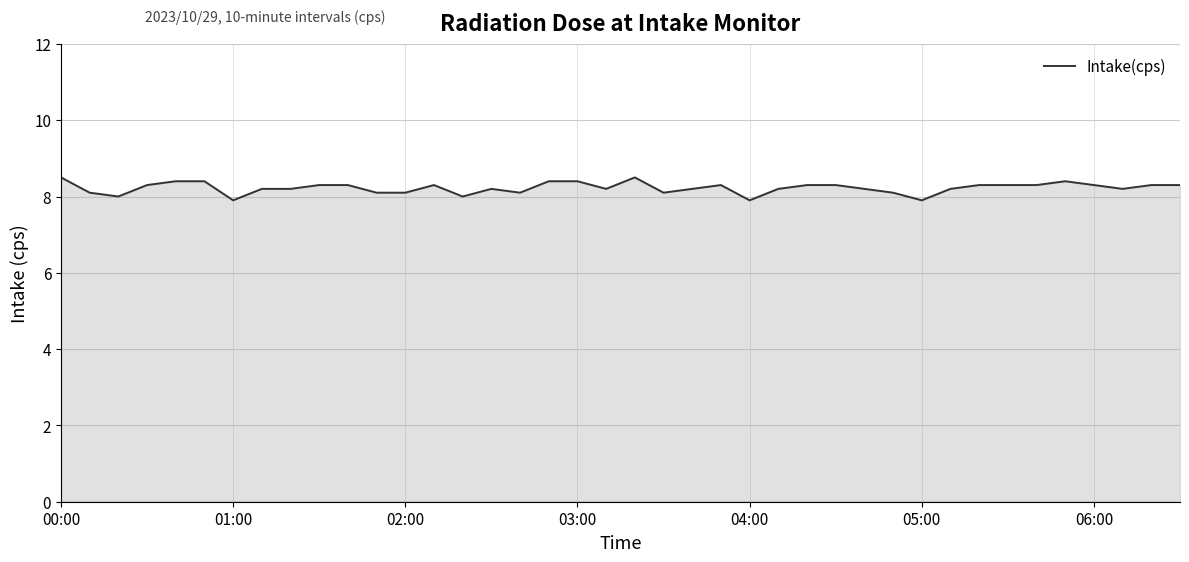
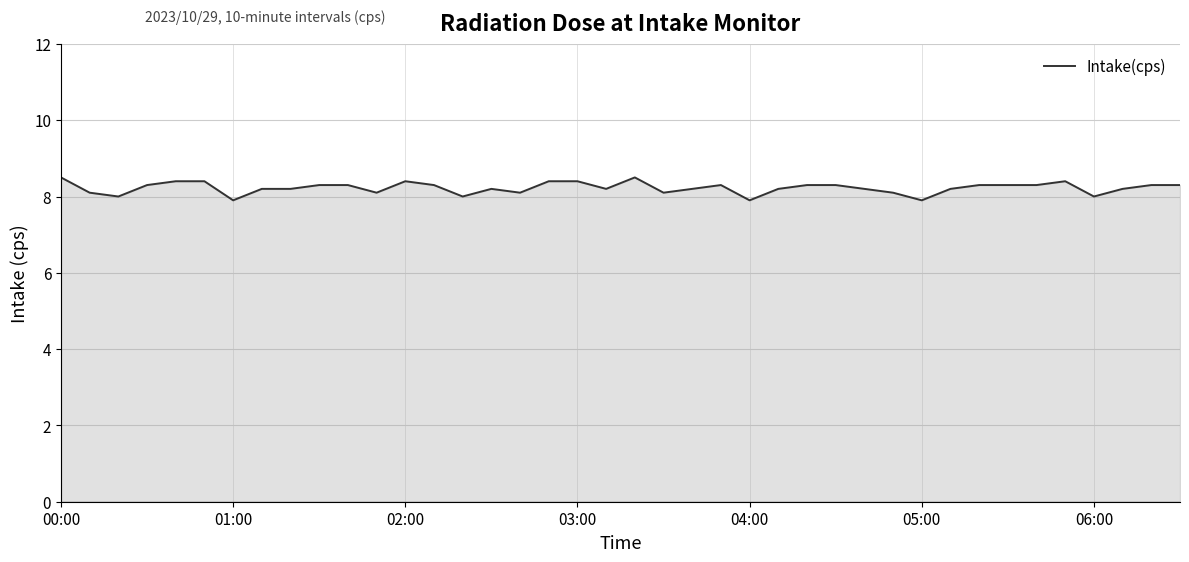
  {
    "00:00": 8.5,
    "01:00": 7.9,
-   "02:00": 8.1,
+   "02:00": 8.4,
    "03:00": 8.4,
    "04:00": 7.9,
    "05:00": 7.9,
-   "06:00": 8.3
+   "06:00": 8.0
  }
